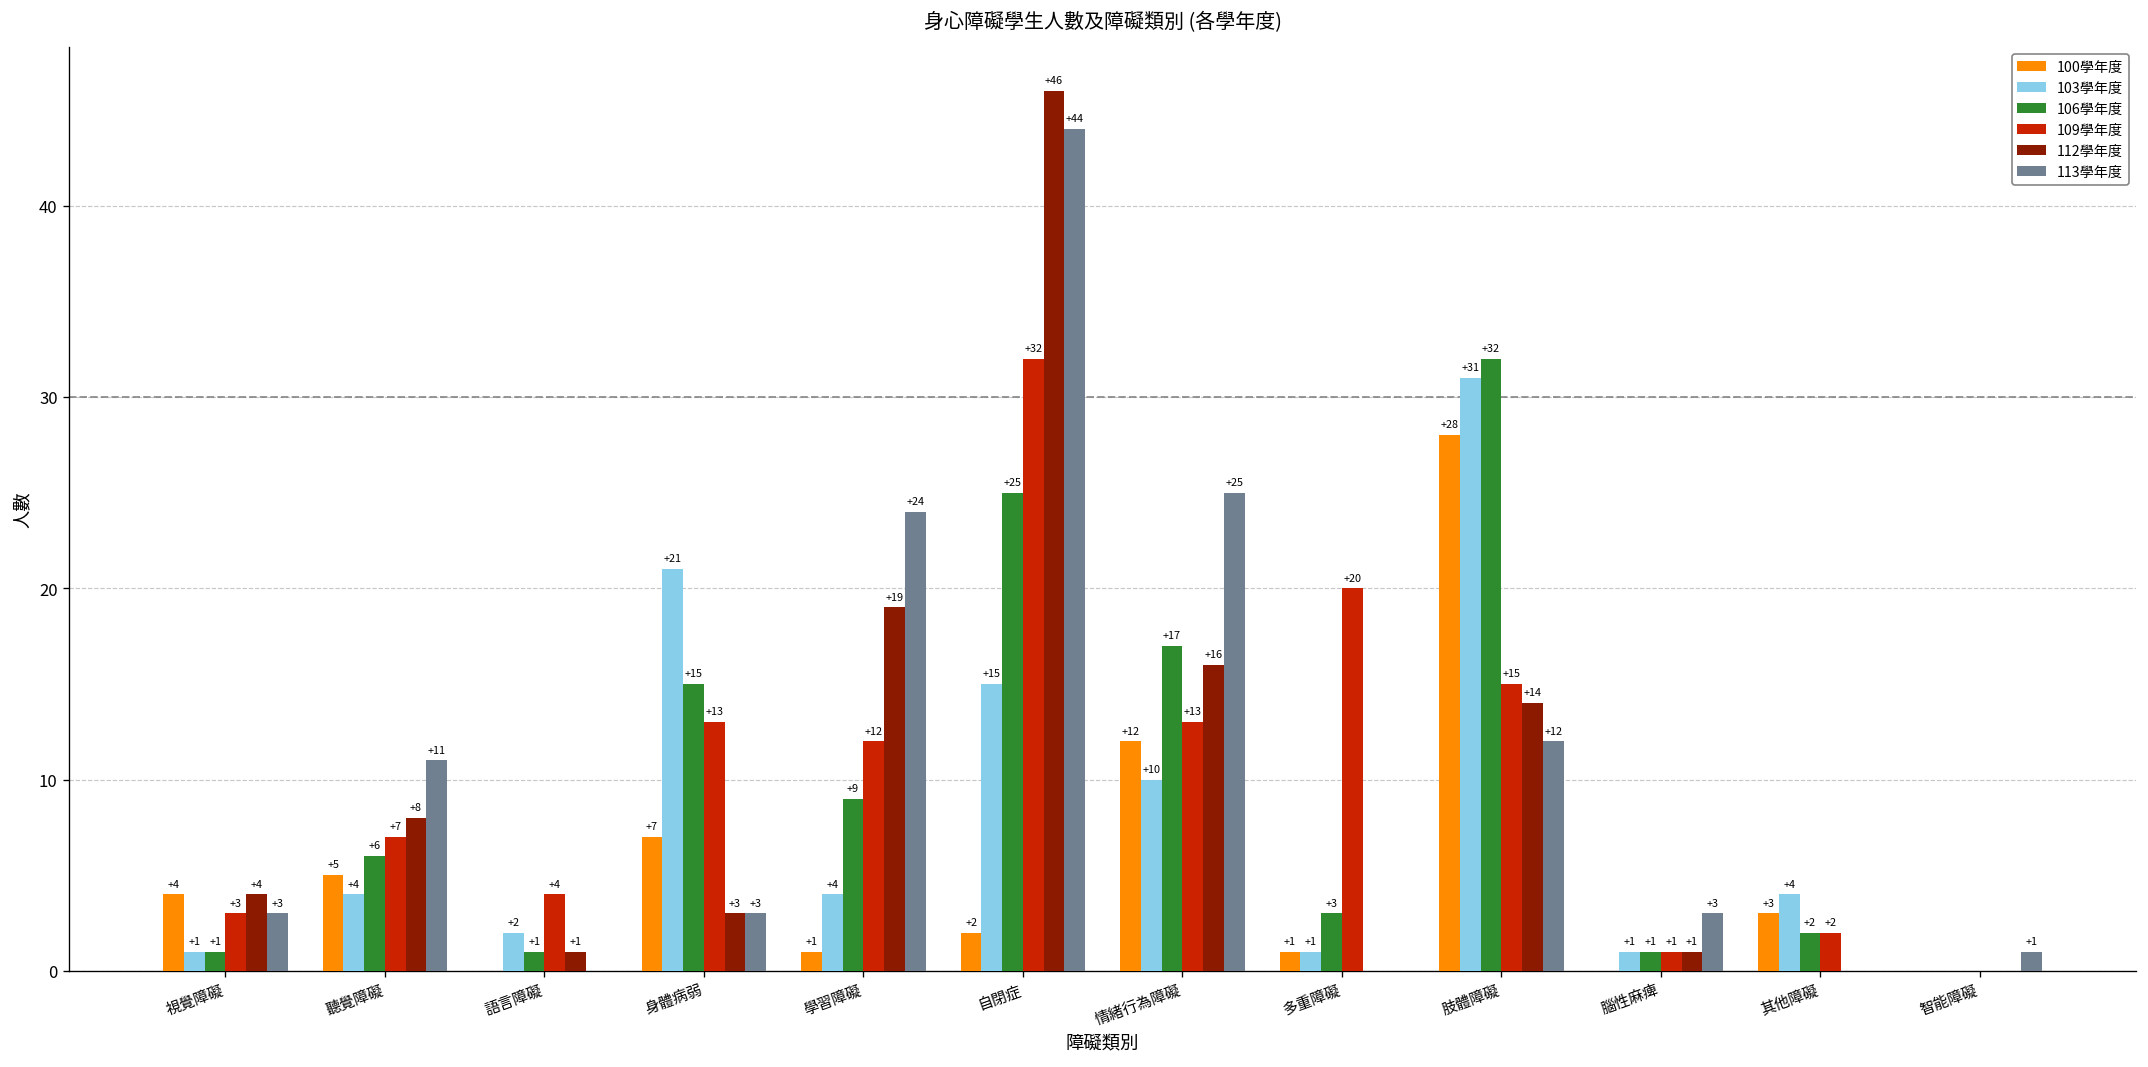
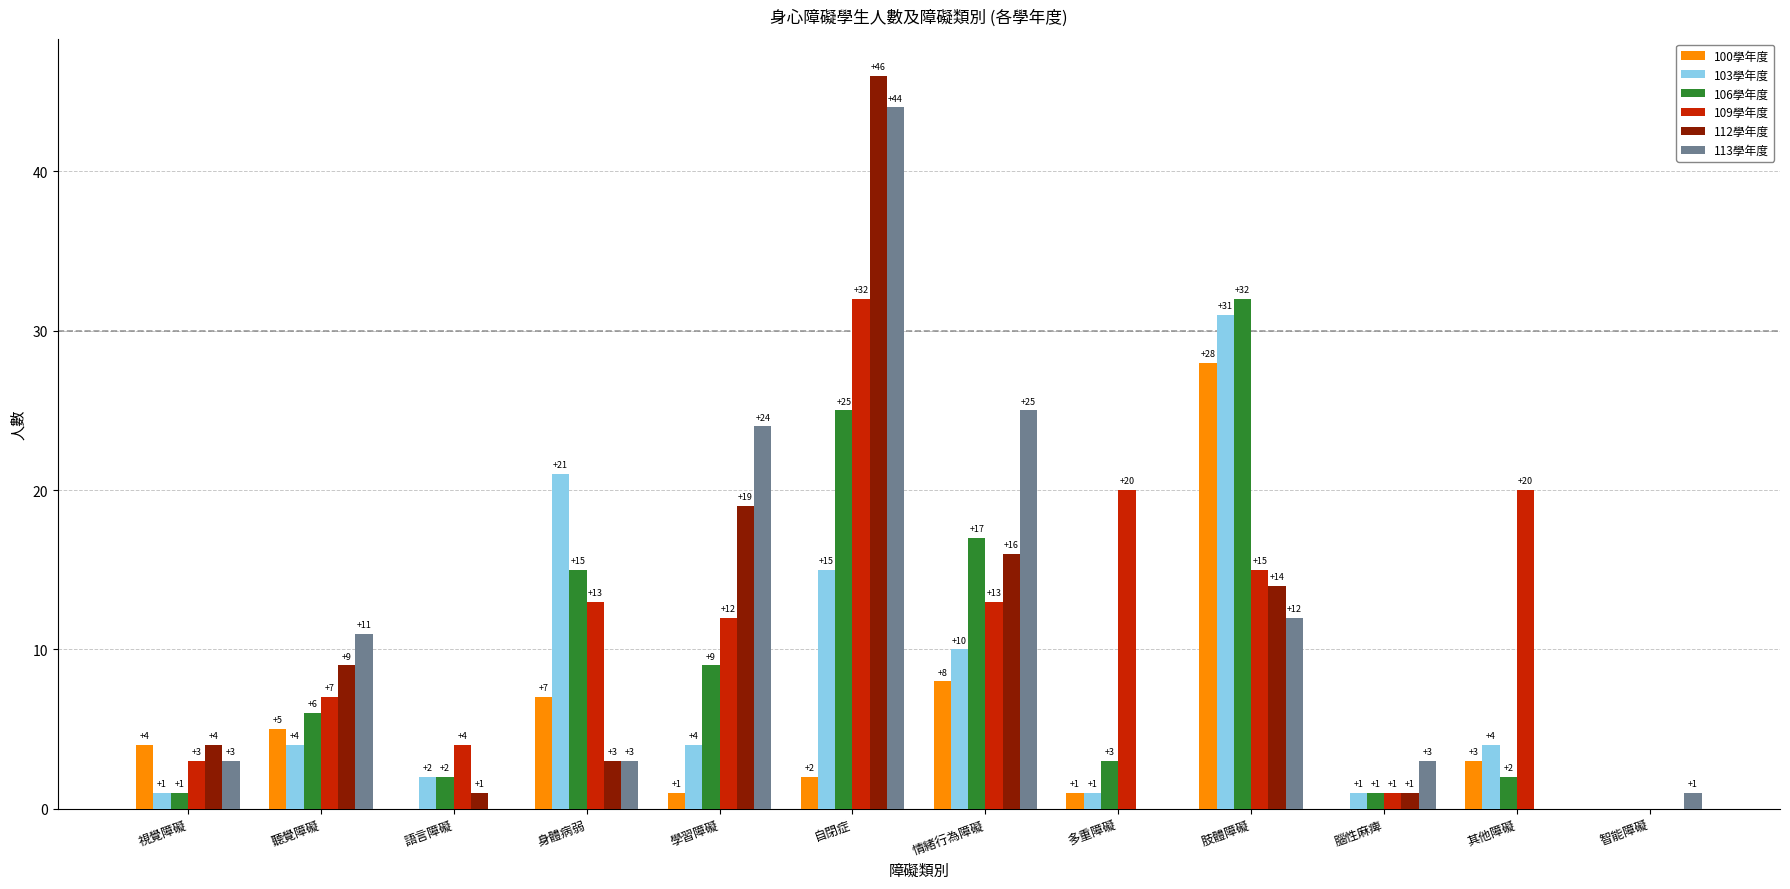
  {
    "100學年度": {
      "視覺障礙": "+4",
      "聽覺障礙": "+5",
      "身體病弱": "+7",
      "學習障礙": "+1",
      "自閉症": "+2",
-     "情緒行為障礙": "+12",
+     "情緒行為障礙": "+8",
      "多重障礙": "+1",
      "肢體障礙": "+28",
      "其他障礙": "+3"
    },
    "103學年度": {
      "視覺障礙": "+1",
      "聽覺障礙": "+4",
      "語言障礙": "+2",
      "身體病弱": "+21",
      "學習障礙": "+4",
      "自閉症": "+15",
      "情緒行為障礙": "+10",
      "多重障礙": "+1",
      "肢體障礙": "+31",
      "腦性麻痺": "+1",
      "其他障礙": "+4"
    },
    "106學年度": {
      "視覺障礙": "+1",
      "聽覺障礙": "+6",
-     "語言障礙": "+1",
+     "語言障礙": "+2",
      "身體病弱": "+15",
      "學習障礙": "+9",
      "自閉症": "+25",
      "情緒行為障礙": "+17",
      "多重障礙": "+3",
      "肢體障礙": "+32",
      "腦性麻痺": "+1",
      "其他障礙": "+2"
    },
    "109學年度": {
      "視覺障礙": "+3",
      "聽覺障礙": "+7",
      "語言障礙": "+4",
      "身體病弱": "+13",
      "學習障礙": "+12",
      "自閉症": "+32",
      "情緒行為障礙": "+13",
      "多重障礙": "+20",
      "肢體障礙": "+15",
      "腦性麻痺": "+1",
-     "其他障礙": "+2"
+     "其他障礙": "+20"
    },
    "112學年度": {
      "視覺障礙": "+4",
-     "聽覺障礙": "+8",
+     "聽覺障礙": "+9",
      "語言障礙": "+1",
      "身體病弱": "+3",
      "學習障礙": "+19",
      "自閉症": "+46",
      "情緒行為障礙": "+16",
      "肢體障礙": "+14",
      "腦性麻痺": "+1"
    },
    "113學年度": {
      "視覺障礙": "+3",
      "聽覺障礙": "+11",
      "身體病弱": "+3",
      "學習障礙": "+24",
      "自閉症": "+44",
      "情緒行為障礙": "+25",
      "肢體障礙": "+12",
      "腦性麻痺": "+3",
      "智能障礙": "+1"
    }
  }
